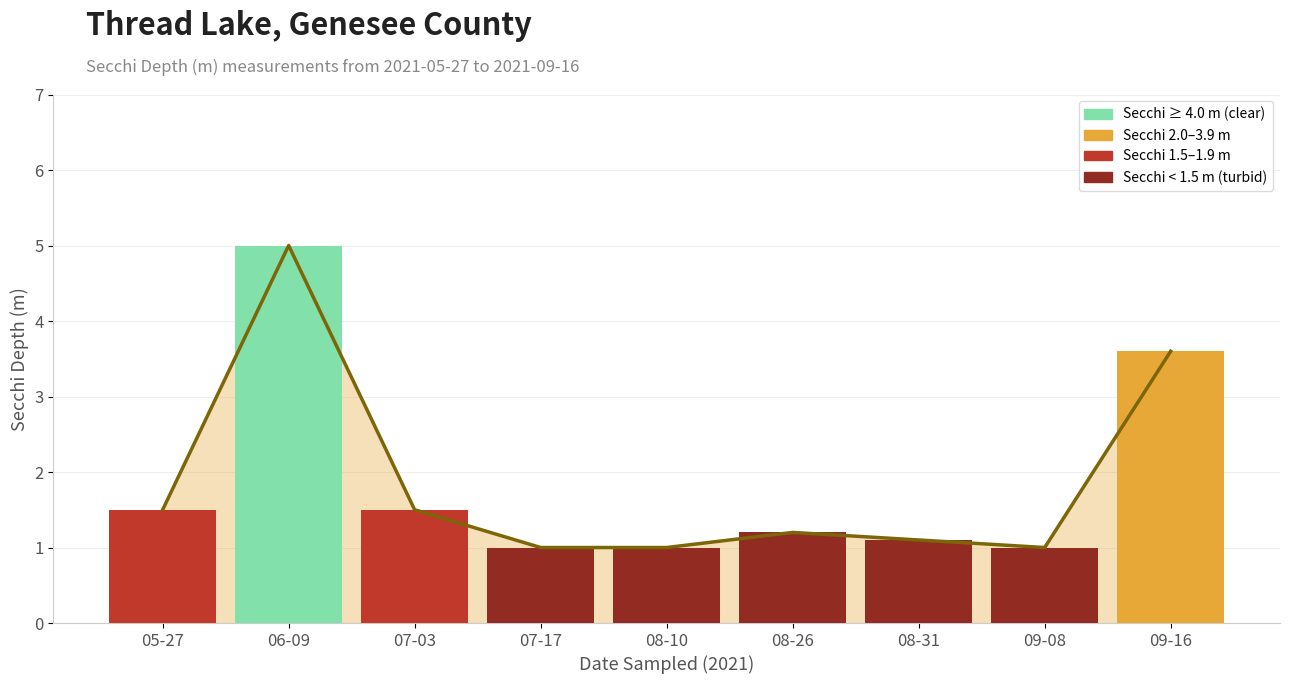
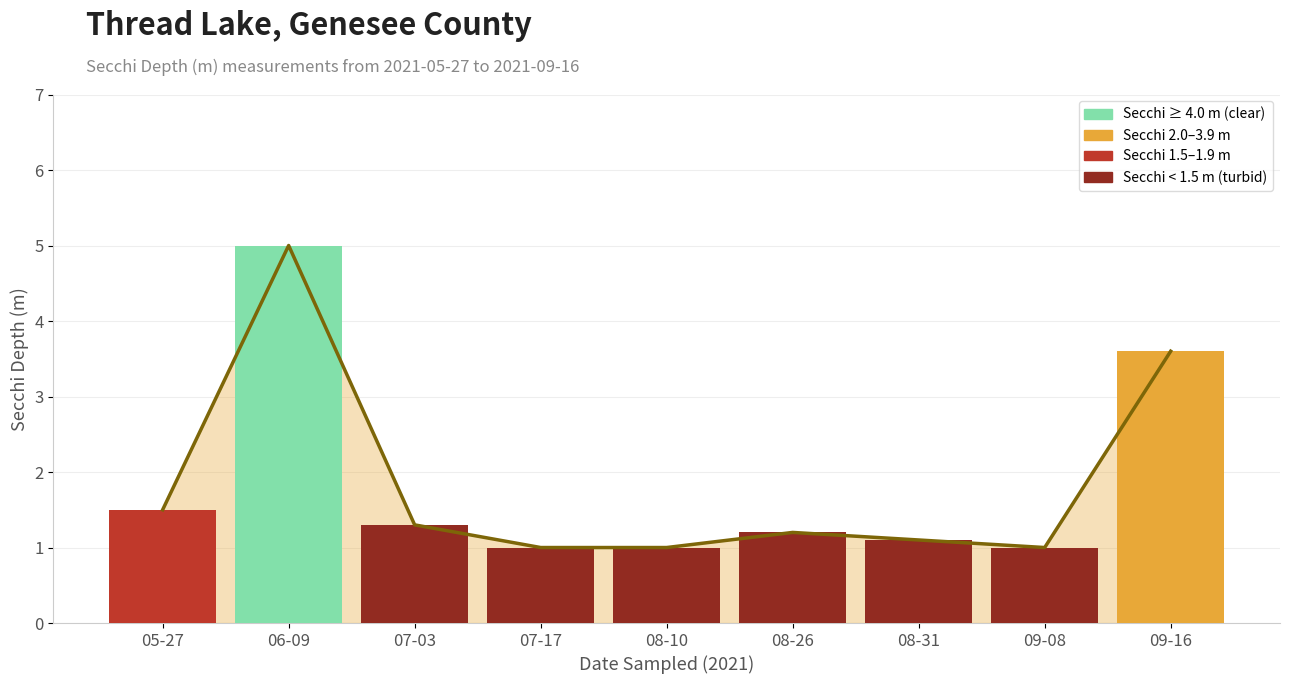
  {
    "05-27": 1.5,
    "06-09": 5.0,
-   "07-03": 1.5,
+   "07-03": 1.3,
    "07-17": 1.0,
    "08-10": 1.0,
    "08-26": 1.2,
    "08-31": 1.1,
    "09-08": 1.0,
    "09-16": 3.6
  }
